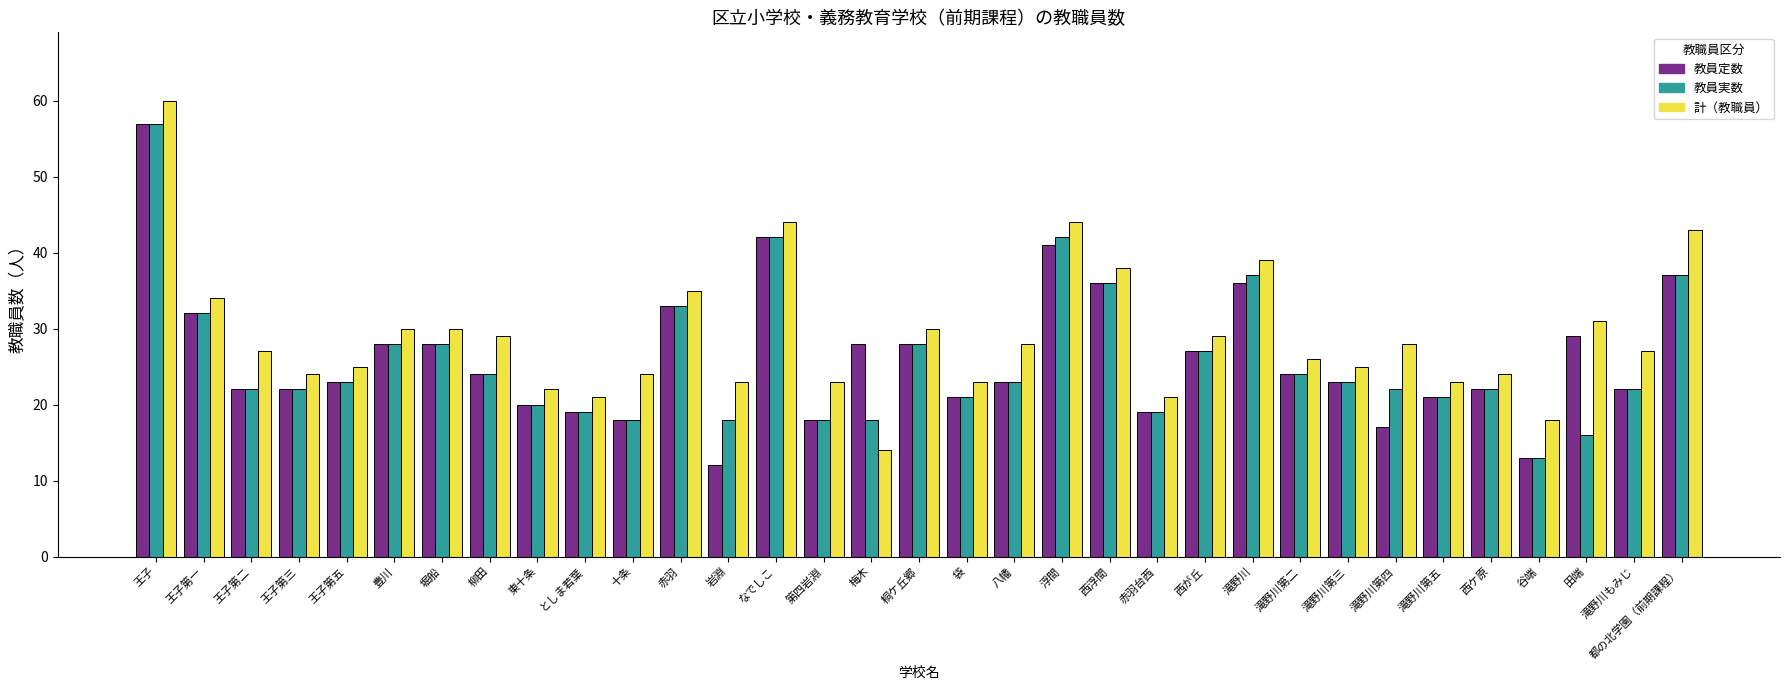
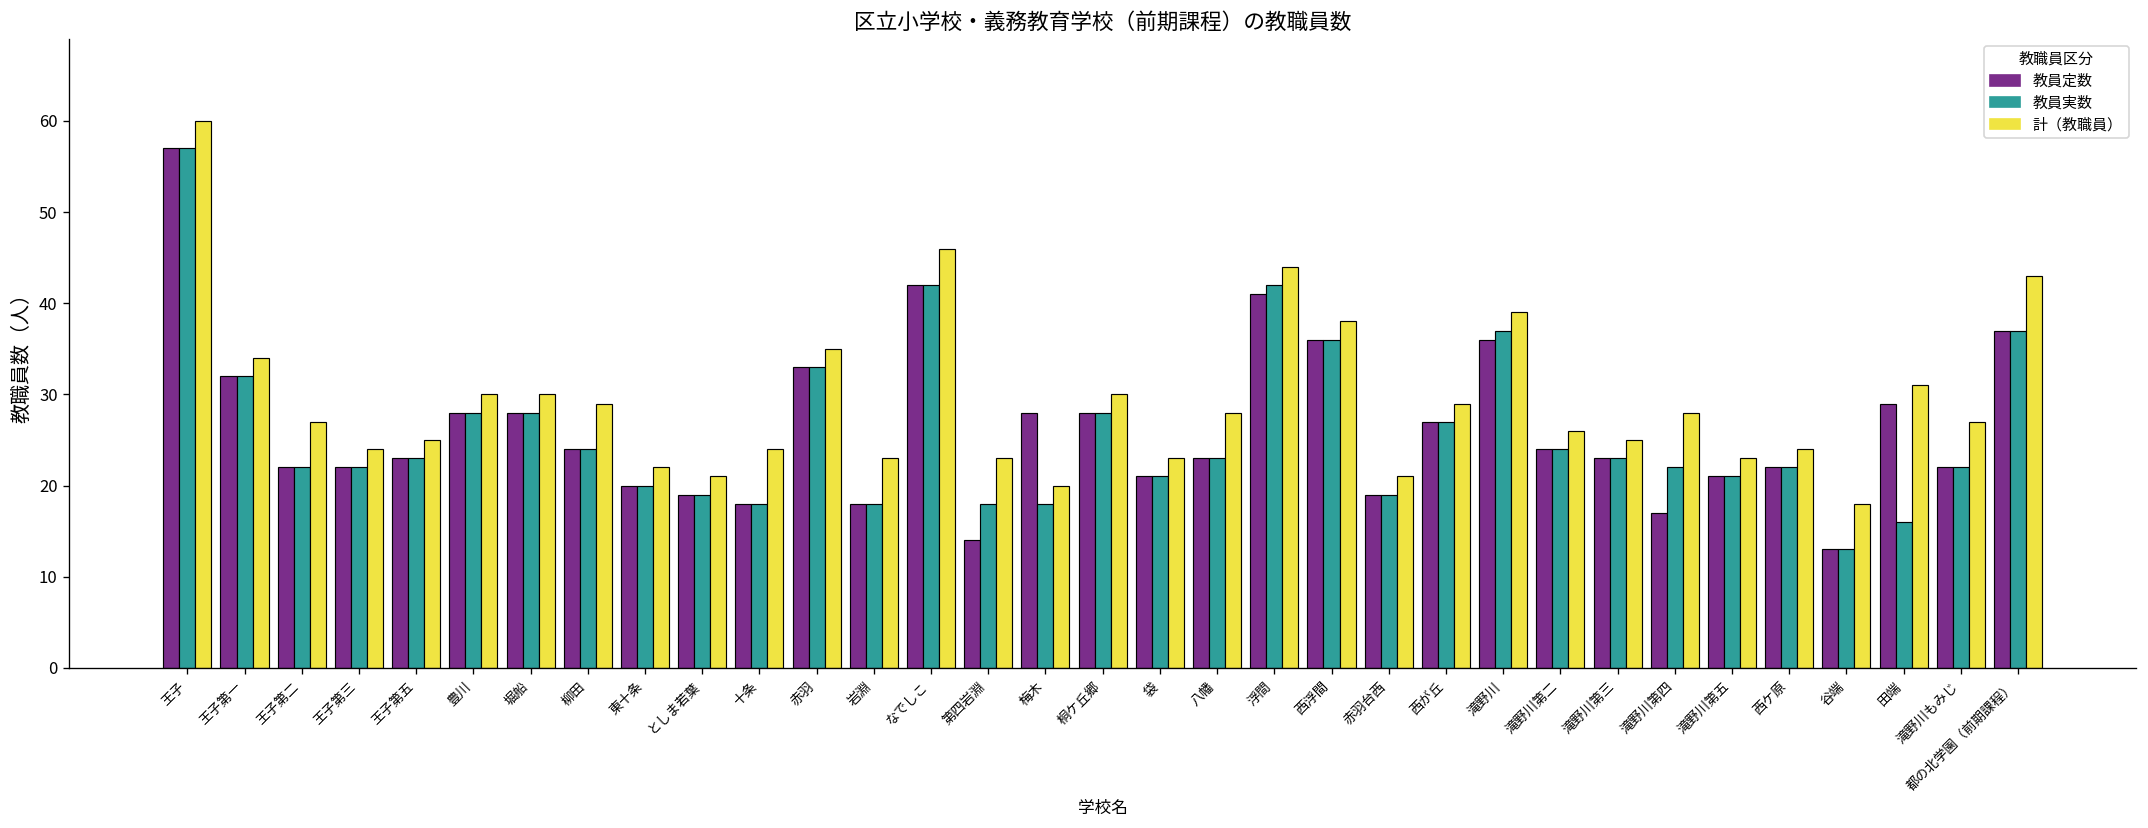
  {
    "教員定数": {
      "王子": 57,
      "王子第一": 32,
      "王子第二": 22,
      "王子第三": 22,
      "王子第五": 23,
      "豊川": 28,
      "堀船": 28,
      "柳田": 24,
      "東十条": 20,
      "としま若葉": 19,
      "十条": 18,
      "赤羽": 33,
-     "岩淵": 12,
+     "岩淵": 18,
      "なでしこ": 42,
-     "第四岩淵": 18,
+     "第四岩淵": 14,
      "梅木": 28,
      "桐ケ丘郷": 28,
      "袋": 21,
      "八幡": 23,
      "浮間": 41,
      "西浮間": 36,
      "赤羽台西": 19,
      "西が丘": 27,
      "滝野川": 36,
      "滝野川第二": 24,
      "滝野川第三": 23,
      "滝野川第四": 17,
      "滝野川第五": 21,
      "西ケ原": 22,
      "谷端": 13,
      "田端": 29,
      "滝野川もみじ": 22,
      "都の北学園（前期課程）": 37
    },
    "教員実数": {
      "王子": 57,
      "王子第一": 32,
      "王子第二": 22,
      "王子第三": 22,
      "王子第五": 23,
      "豊川": 28,
      "堀船": 28,
      "柳田": 24,
      "東十条": 20,
      "としま若葉": 19,
      "十条": 18,
      "赤羽": 33,
      "岩淵": 18,
      "なでしこ": 42,
      "第四岩淵": 18,
      "梅木": 18,
      "桐ケ丘郷": 28,
      "袋": 21,
      "八幡": 23,
      "浮間": 42,
      "西浮間": 36,
      "赤羽台西": 19,
      "西が丘": 27,
      "滝野川": 37,
      "滝野川第二": 24,
      "滝野川第三": 23,
      "滝野川第四": 22,
      "滝野川第五": 21,
      "西ケ原": 22,
      "谷端": 13,
      "田端": 16,
      "滝野川もみじ": 22,
      "都の北学園（前期課程）": 37
    },
    "計（教職員）": {
      "王子": 60,
      "王子第一": 34,
      "王子第二": 27,
      "王子第三": 24,
      "王子第五": 25,
      "豊川": 30,
      "堀船": 30,
      "柳田": 29,
      "東十条": 22,
      "としま若葉": 21,
      "十条": 24,
      "赤羽": 35,
      "岩淵": 23,
-     "なでしこ": 44,
+     "なでしこ": 46,
      "第四岩淵": 23,
-     "梅木": 14,
+     "梅木": 20,
      "桐ケ丘郷": 30,
      "袋": 23,
      "八幡": 28,
      "浮間": 44,
      "西浮間": 38,
      "赤羽台西": 21,
      "西が丘": 29,
      "滝野川": 39,
      "滝野川第二": 26,
      "滝野川第三": 25,
      "滝野川第四": 28,
      "滝野川第五": 23,
      "西ケ原": 24,
      "谷端": 18,
      "田端": 31,
      "滝野川もみじ": 27,
      "都の北学園（前期課程）": 43
    }
  }
